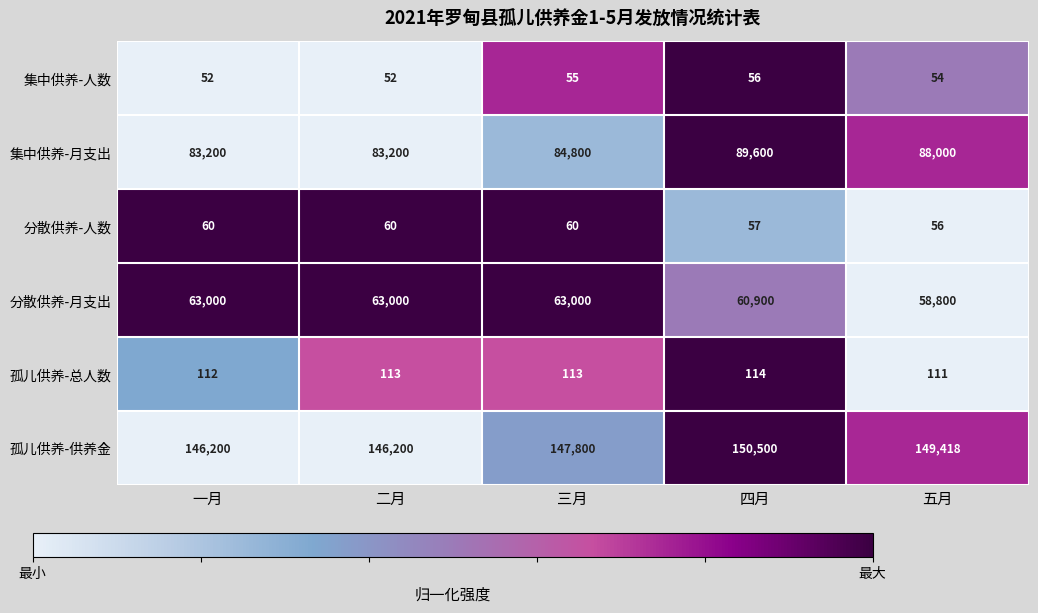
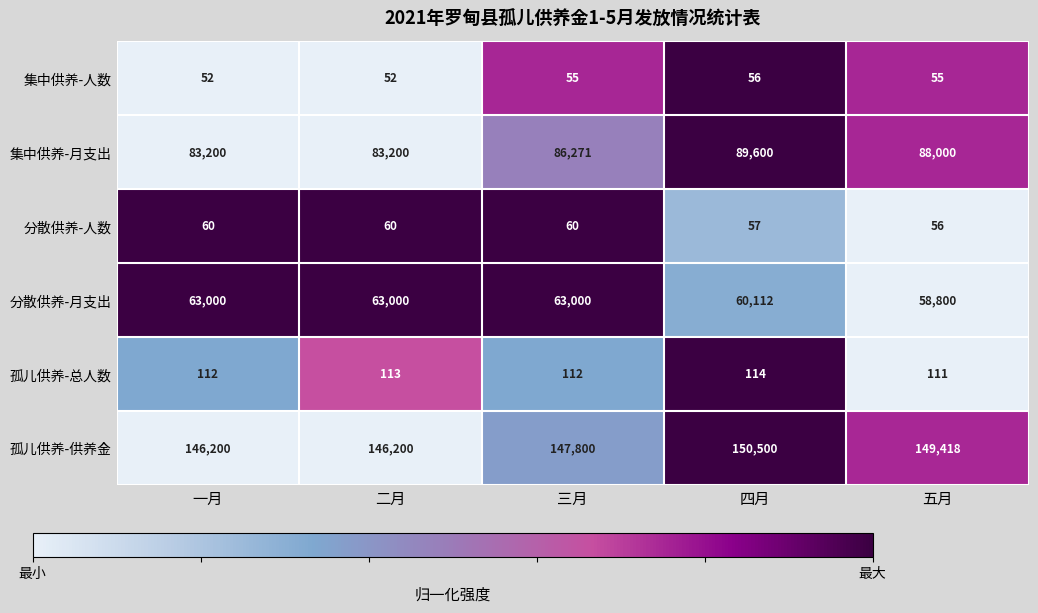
  {
    "集中供养-人数": {
      "一月": "52",
      "二月": "52",
      "三月": "55",
      "四月": "56",
-     "五月": "54"
+     "五月": "55"
    },
    "集中供养-月支出": {
      "一月": "83,200",
      "二月": "83,200",
-     "三月": "84,800",
+     "三月": "86,271",
      "四月": "89,600",
      "五月": "88,000"
    },
    "分散供养-人数": {
      "一月": "60",
      "二月": "60",
      "三月": "60",
      "四月": "57",
      "五月": "56"
    },
    "分散供养-月支出": {
      "一月": "63,000",
      "二月": "63,000",
      "三月": "63,000",
-     "四月": "60,900",
+     "四月": "60,112",
      "五月": "58,800"
    },
    "孤儿供养-总人数": {
      "一月": "112",
      "二月": "113",
-     "三月": "113",
+     "三月": "112",
      "四月": "114",
      "五月": "111"
    },
    "孤儿供养-供养金": {
      "一月": "146,200",
      "二月": "146,200",
      "三月": "147,800",
      "四月": "150,500",
      "五月": "149,418"
    }
  }
